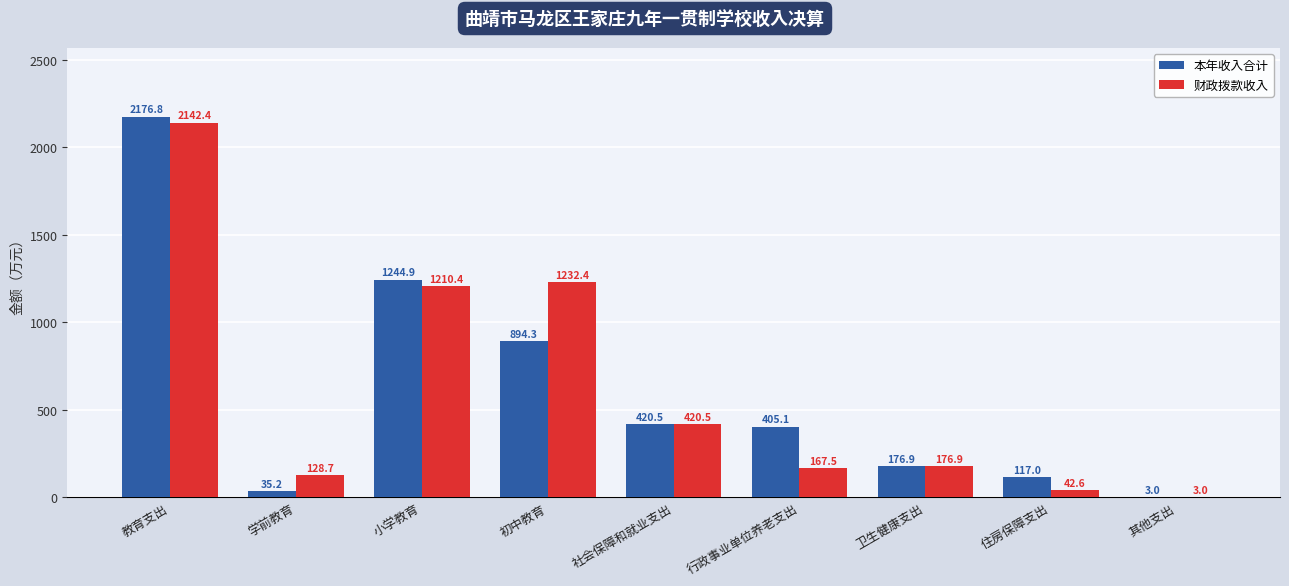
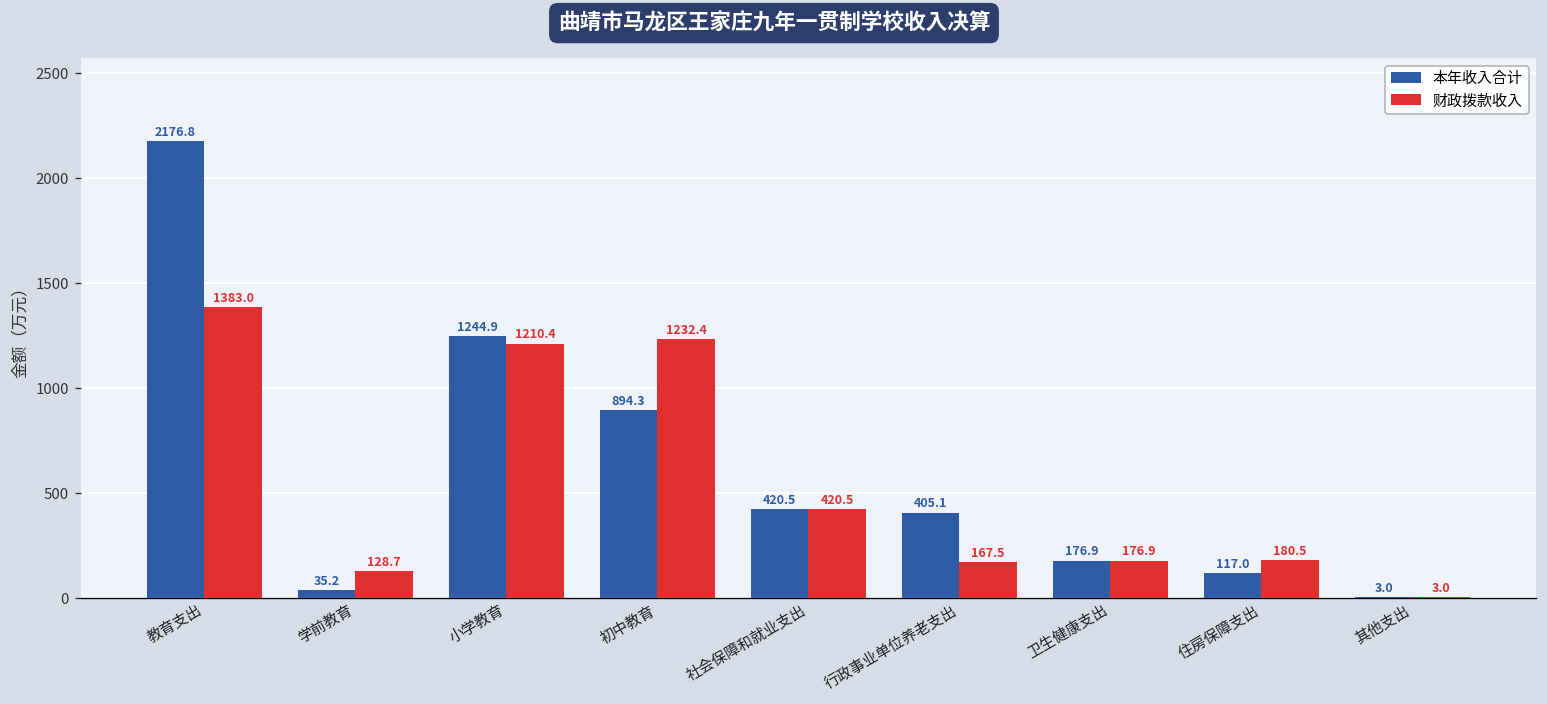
  {
    "本年收入合计": {
      "教育支出": 2176.8,
      "学前教育": 35.2,
      "小学教育": 1244.9,
      "初中教育": 894.3,
      "社会保障和就业支出": 420.5,
      "行政事业单位养老支出": 405.1,
      "卫生健康支出": 176.9,
      "住房保障支出": 117.0,
      "其他支出": 3.0
    },
    "财政拨款收入": {
-     "教育支出": 2142.4,
+     "教育支出": 1383.0,
      "学前教育": 128.7,
      "小学教育": 1210.4,
      "初中教育": 1232.4,
      "社会保障和就业支出": 420.5,
      "行政事业单位养老支出": 167.5,
      "卫生健康支出": 176.9,
-     "住房保障支出": 42.6,
+     "住房保障支出": 180.5,
      "其他支出": 3.0
    }
  }
